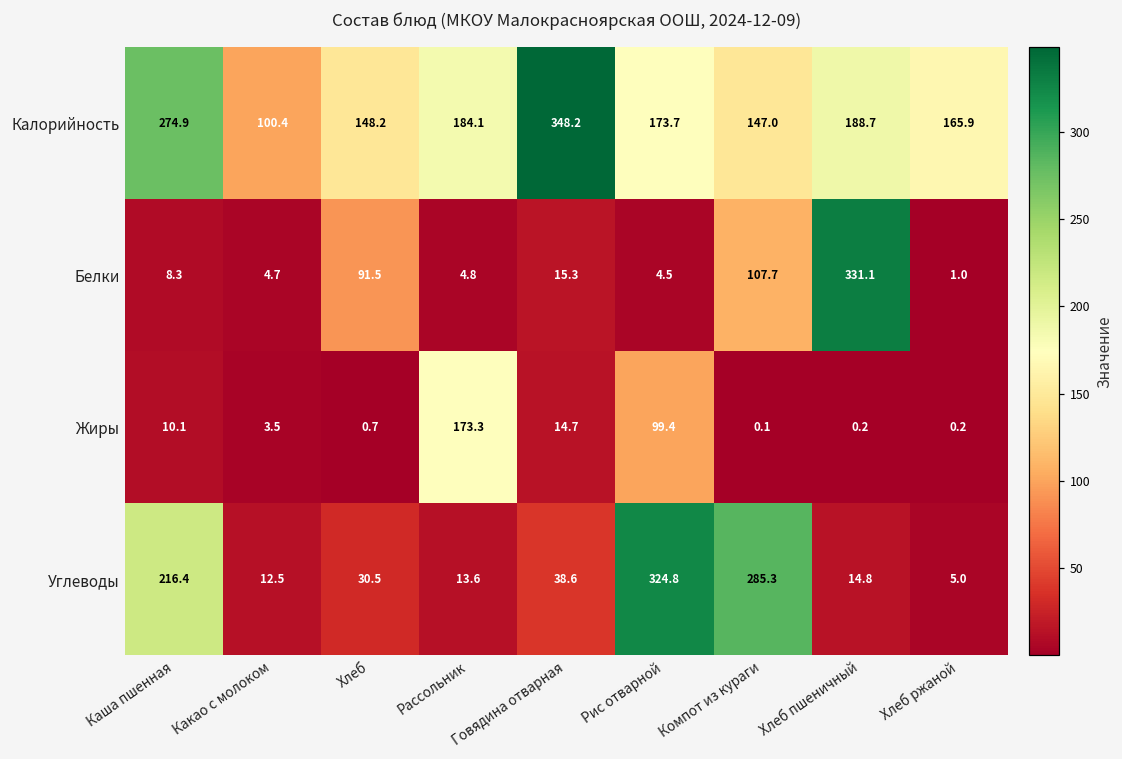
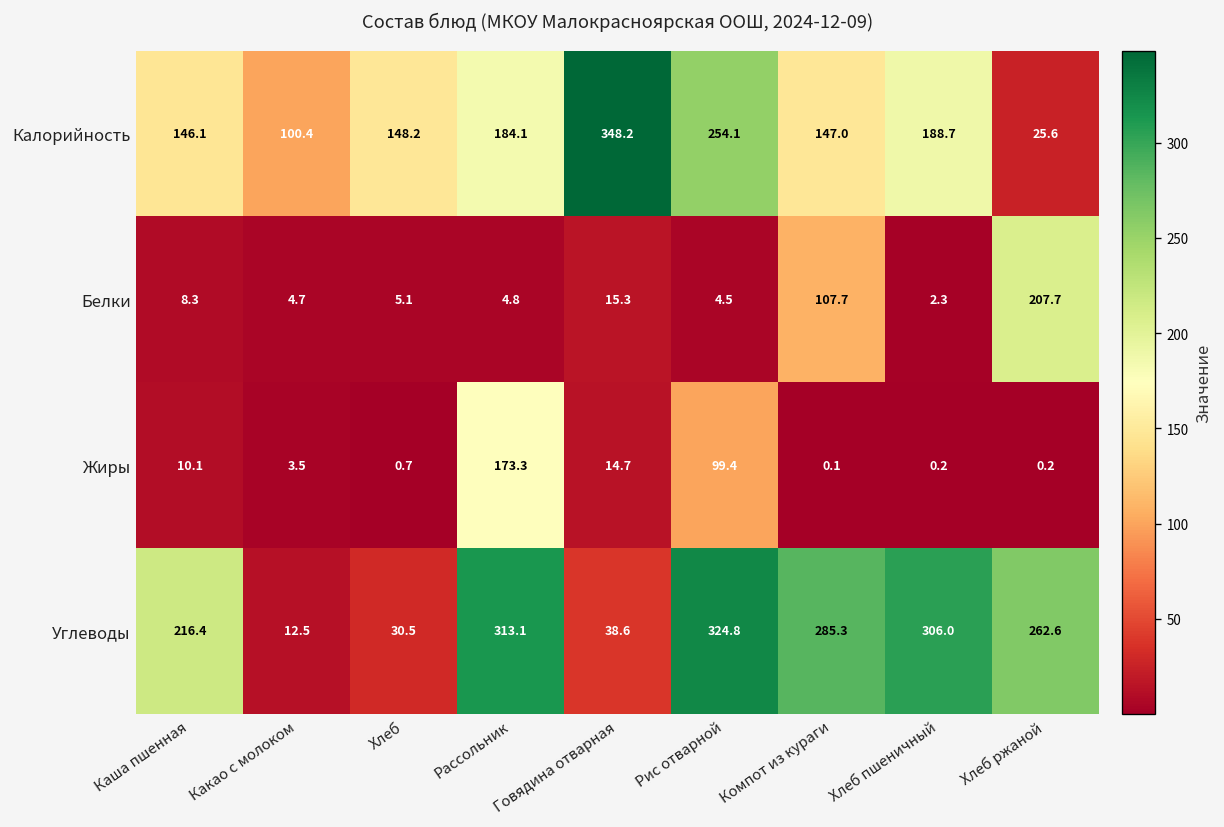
  {
    "Калорийность": {
-     "Каша пшенная": 274.9,
+     "Каша пшенная": 146.1,
      "Какао с молоком": 100.4,
      "Хлеб": 148.2,
      "Рассольник": 184.1,
      "Говядина отварная": 348.2,
-     "Рис отварной": 173.7,
+     "Рис отварной": 254.1,
      "Компот из кураги": 147.0,
      "Хлеб пшеничный": 188.7,
-     "Хлеб ржаной": 165.9
+     "Хлеб ржаной": 25.6
    },
    "Белки": {
      "Каша пшенная": 8.3,
      "Какао с молоком": 4.7,
-     "Хлеб": 91.5,
+     "Хлеб": 5.1,
      "Рассольник": 4.8,
      "Говядина отварная": 15.3,
      "Рис отварной": 4.5,
      "Компот из кураги": 107.7,
-     "Хлеб пшеничный": 331.1,
-     "Хлеб ржаной": 1.0
+     "Хлеб пшеничный": 2.3,
+     "Хлеб ржаной": 207.7
    },
    "Жиры": {
      "Каша пшенная": 10.1,
      "Какао с молоком": 3.5,
      "Хлеб": 0.7,
      "Рассольник": 173.3,
      "Говядина отварная": 14.7,
      "Рис отварной": 99.4,
      "Компот из кураги": 0.1,
      "Хлеб пшеничный": 0.2,
      "Хлеб ржаной": 0.2
    },
    "Углеводы": {
      "Каша пшенная": 216.4,
      "Какао с молоком": 12.5,
      "Хлеб": 30.5,
-     "Рассольник": 13.6,
+     "Рассольник": 313.1,
      "Говядина отварная": 38.6,
      "Рис отварной": 324.8,
      "Компот из кураги": 285.3,
-     "Хлеб пшеничный": 14.8,
-     "Хлеб ржаной": 5.0
+     "Хлеб пшеничный": 306.0,
+     "Хлеб ржаной": 262.6
    }
  }
